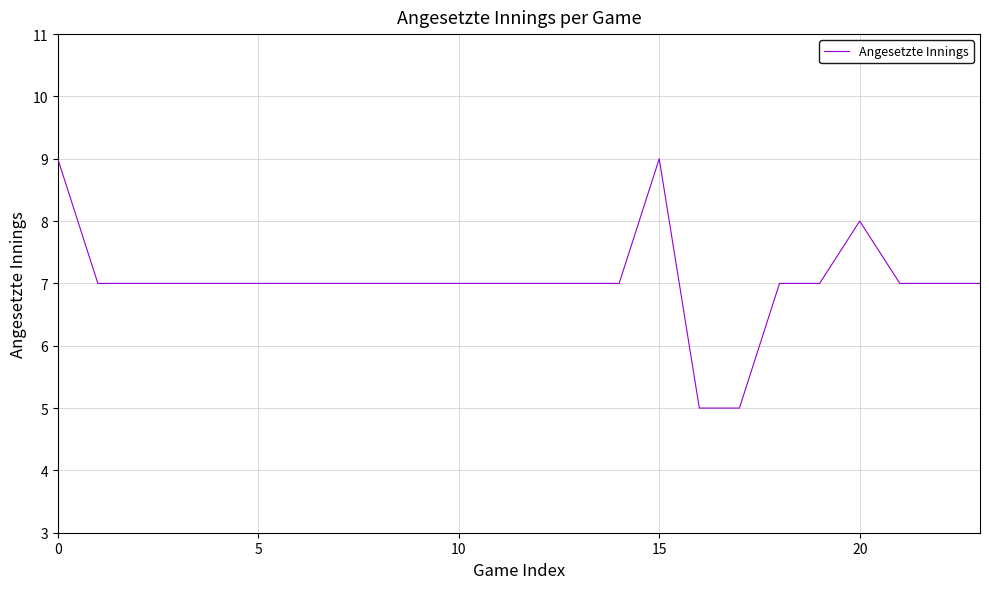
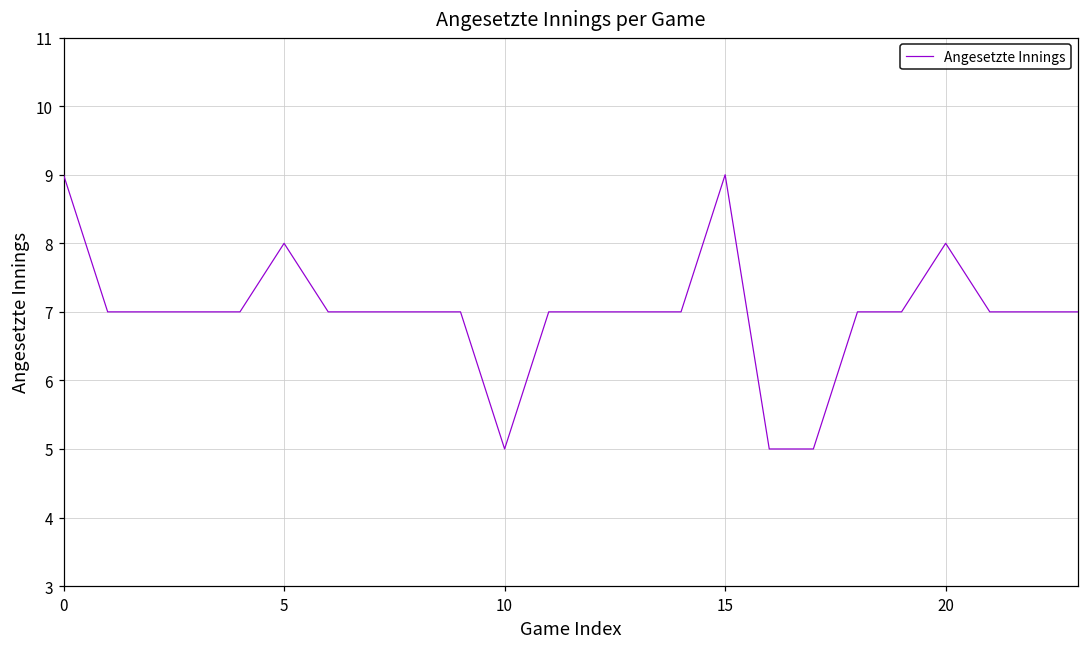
  {
    "0": 9,
-   "5": 7,
-   "10": 7,
+   "5": 8,
+   "10": 5,
    "15": 9,
    "20": 8
  }
